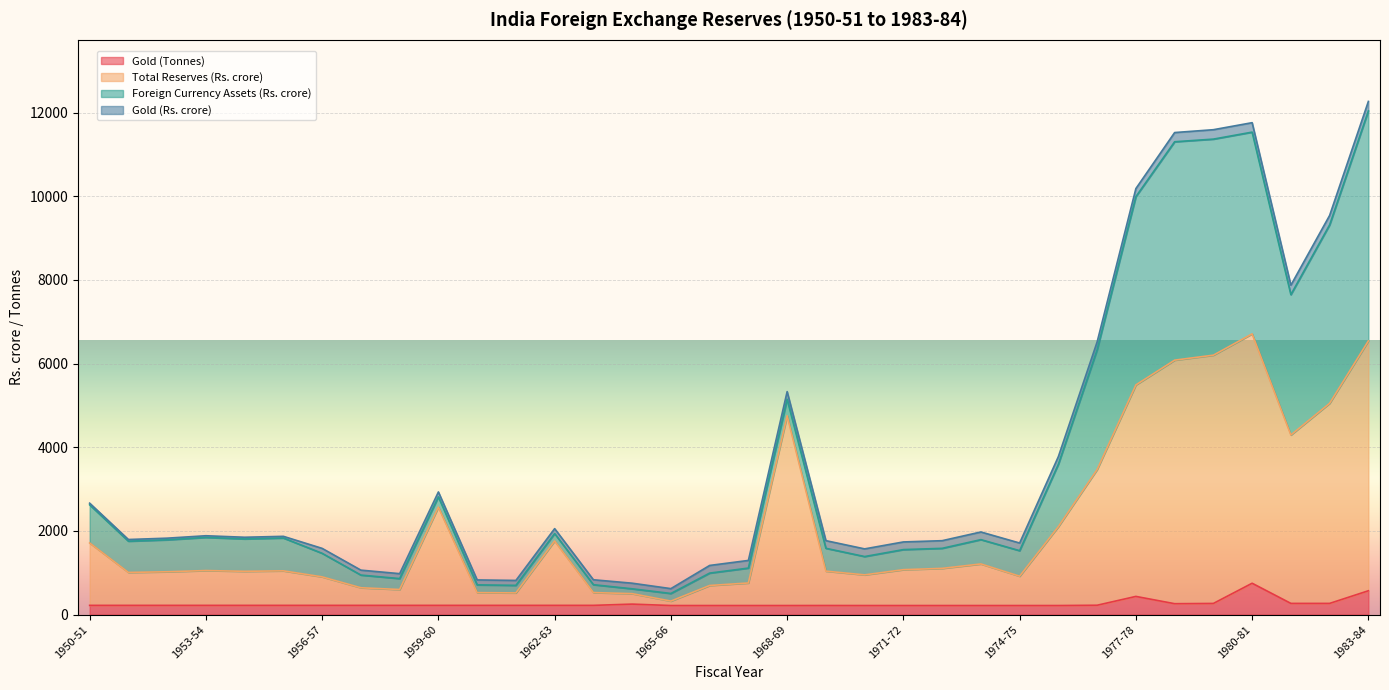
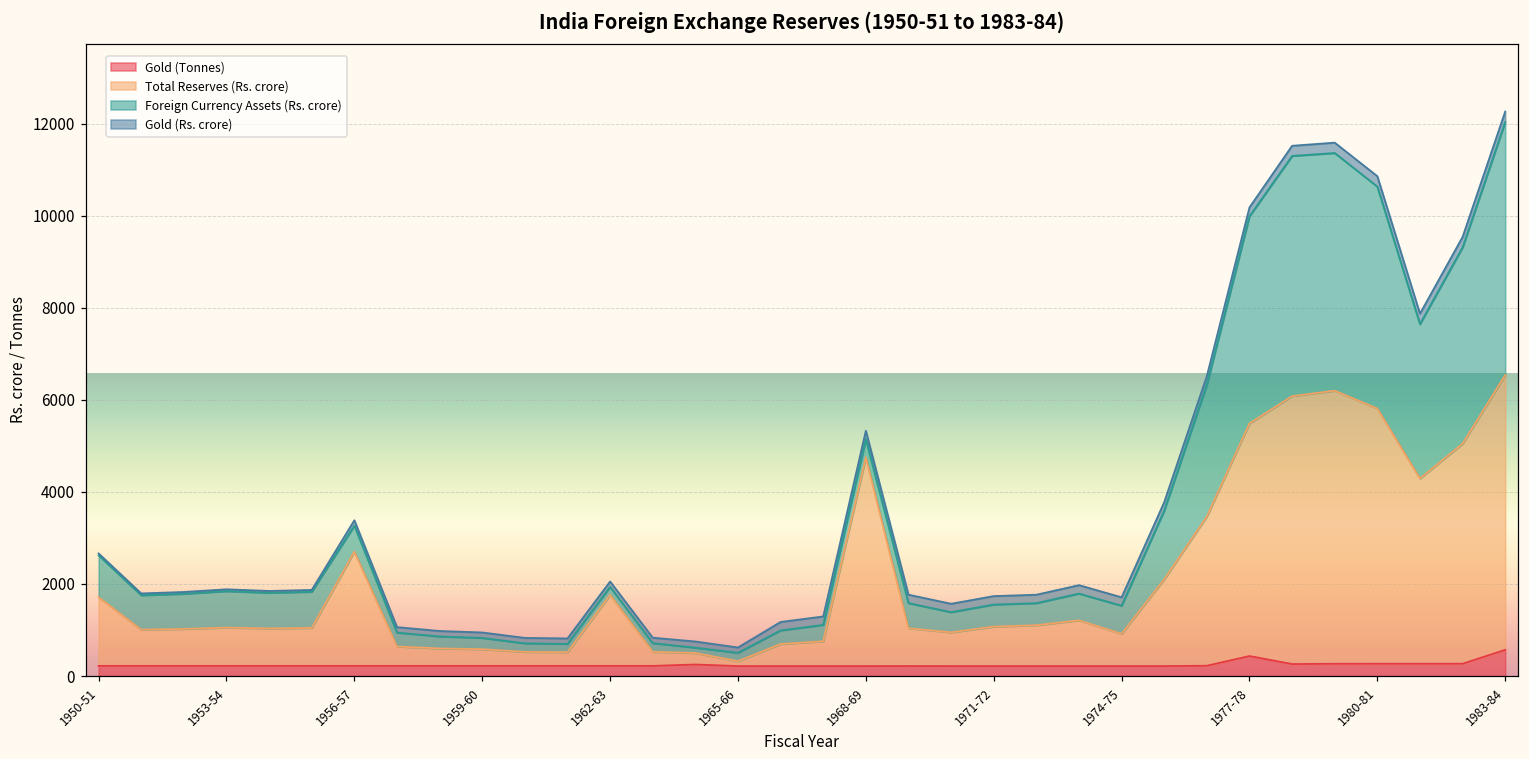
  {
    "Gold (Tonnes)": {
      "1950-51": 200,
      "1953-54": 200,
      "1956-57": 200,
      "1959-60": 200,
      "1962-63": 200,
      "1965-66": 200,
      "1968-69": 200,
      "1971-72": 200,
      "1974-75": 200,
      "1977-78": 400,
-     "1980-81": 700,
+     "1980-81": 300,
      "1983-84": 600
    },
    "Total Reserves (Rs. crore)": {
      "1950-51": 1500,
      "1953-54": 800,
-     "1956-57": 700,
-     "1959-60": 2300,
+     "1956-57": 2500,
+     "1959-60": 400,
      "1962-63": 1500,
      "1965-66": 100,
      "1968-69": 4500,
      "1971-72": 900,
      "1974-75": 700,
      "1977-78": 5100,
-     "1980-81": 6000,
+     "1980-81": 5500,
      "1983-84": 6000
    }
  }
